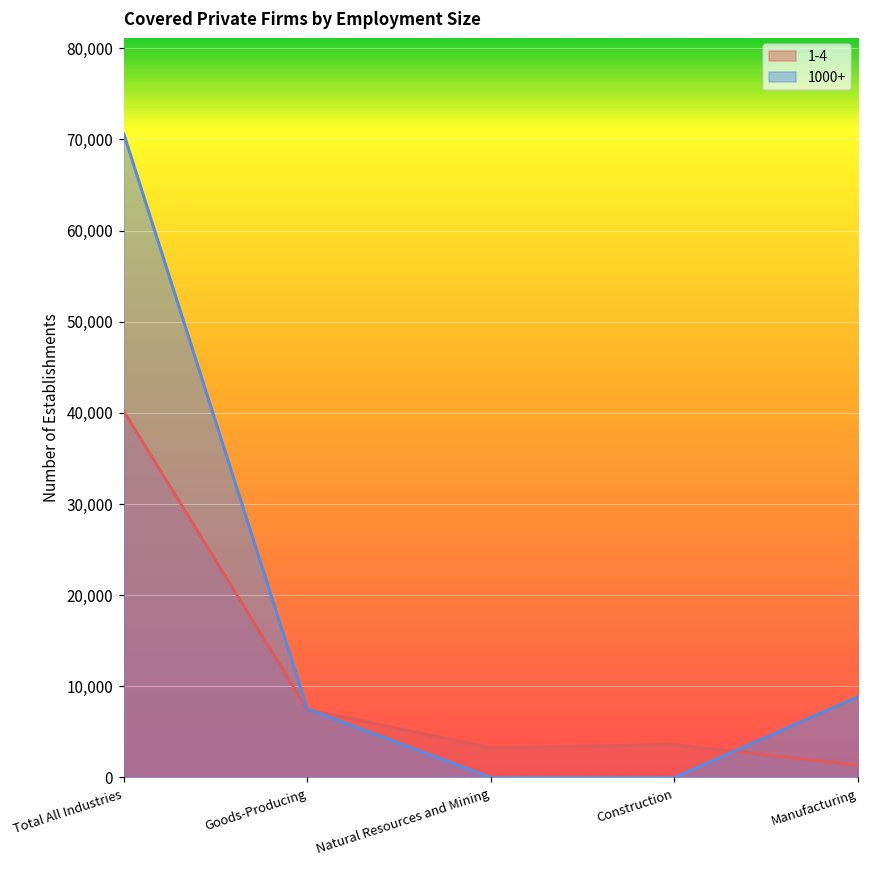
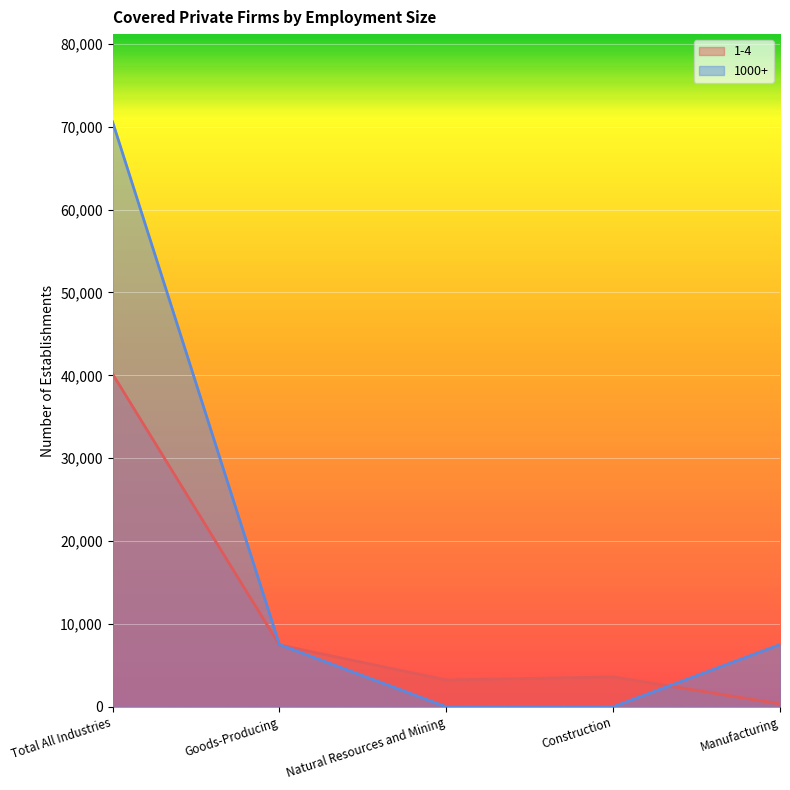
  {
    "1-4": {
      "Total All Industries": "40,000",
      "Natural Resources and Mining": "3,000",
      "Construction": "4,000",
-     "Manufacturing": "1,000"
+     "Manufacturing": "0"
    },
    "1000+": {
      "Total All Industries": "71,000",
      "Natural Resources and Mining": "0",
      "Construction": "0",
-     "Manufacturing": "9,000"
+     "Manufacturing": "8,000"
    }
  }
